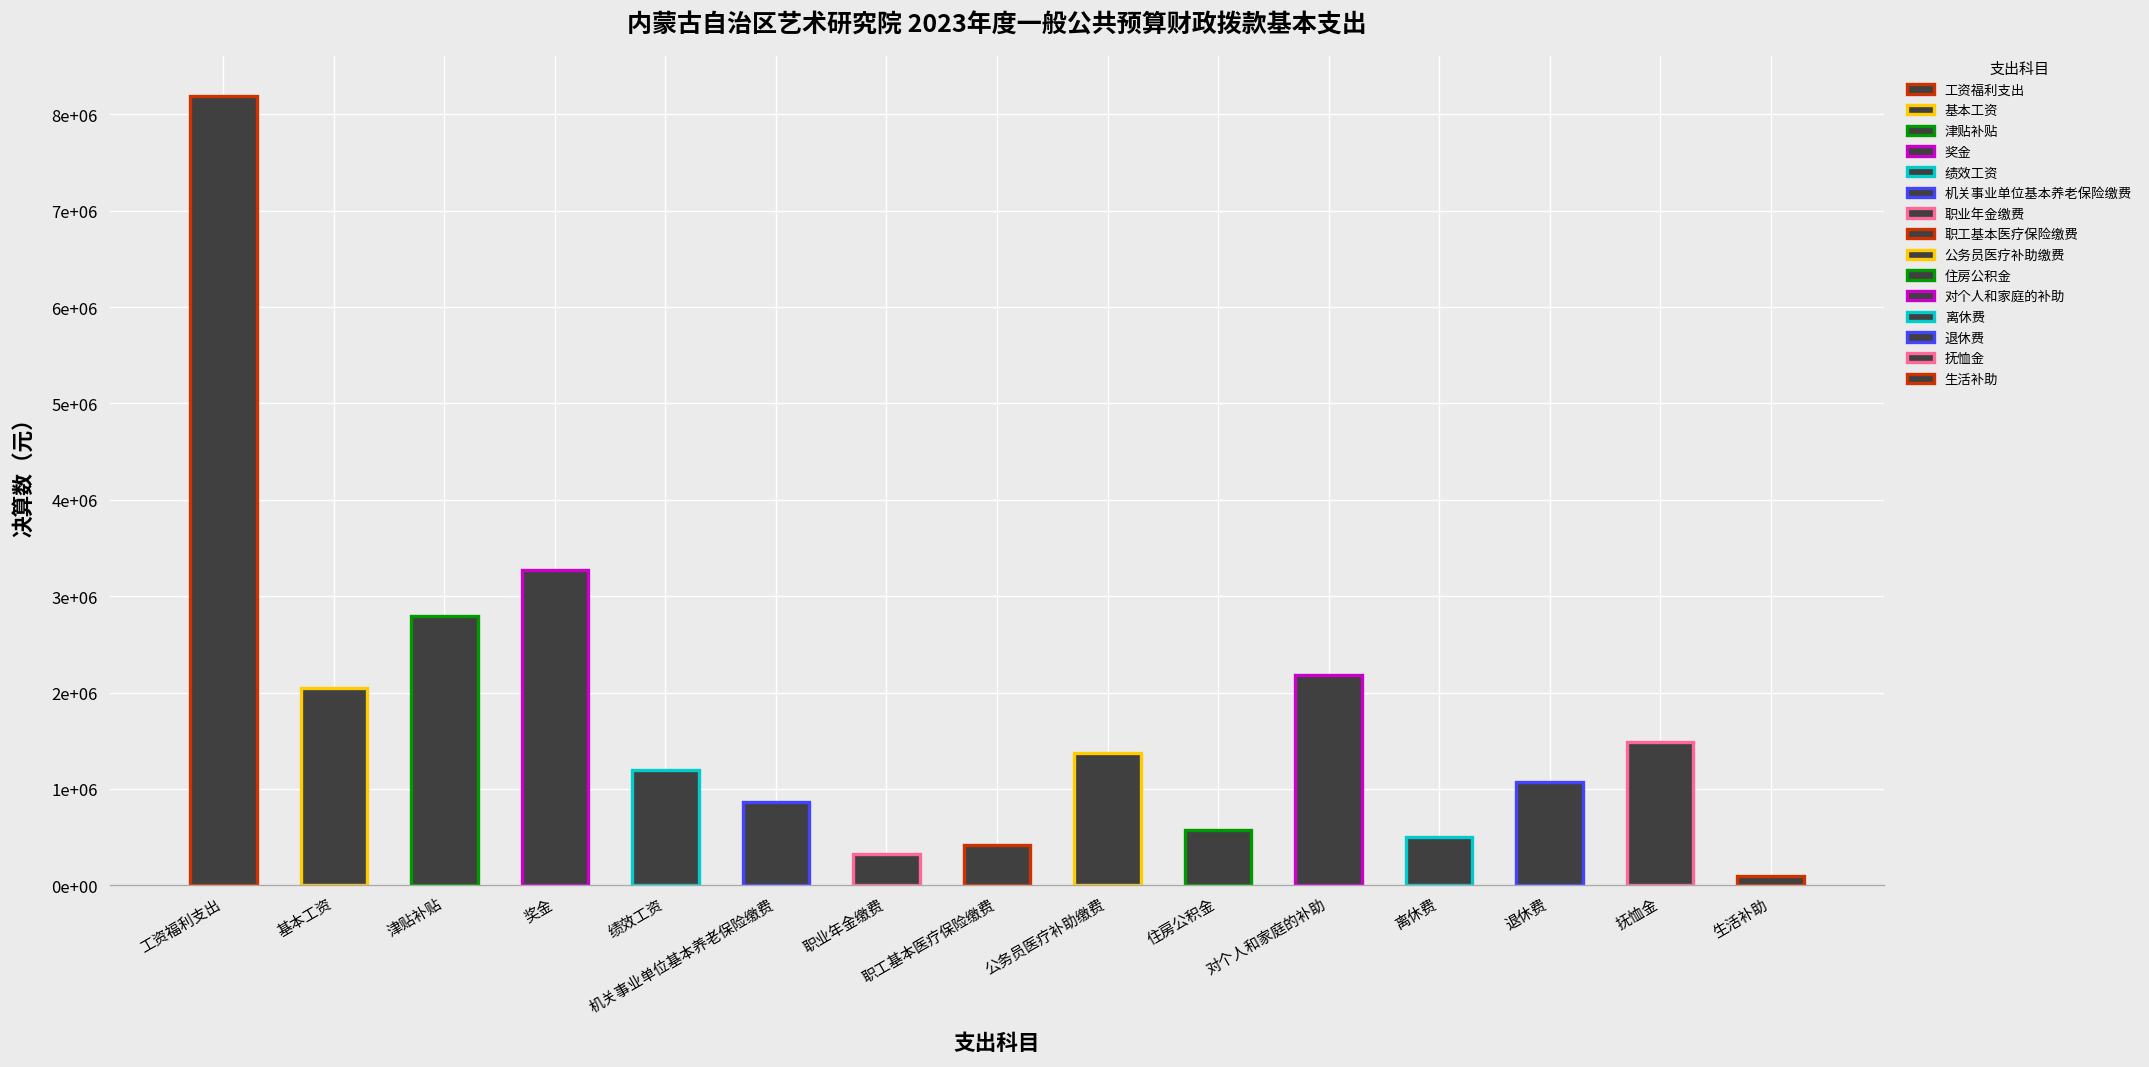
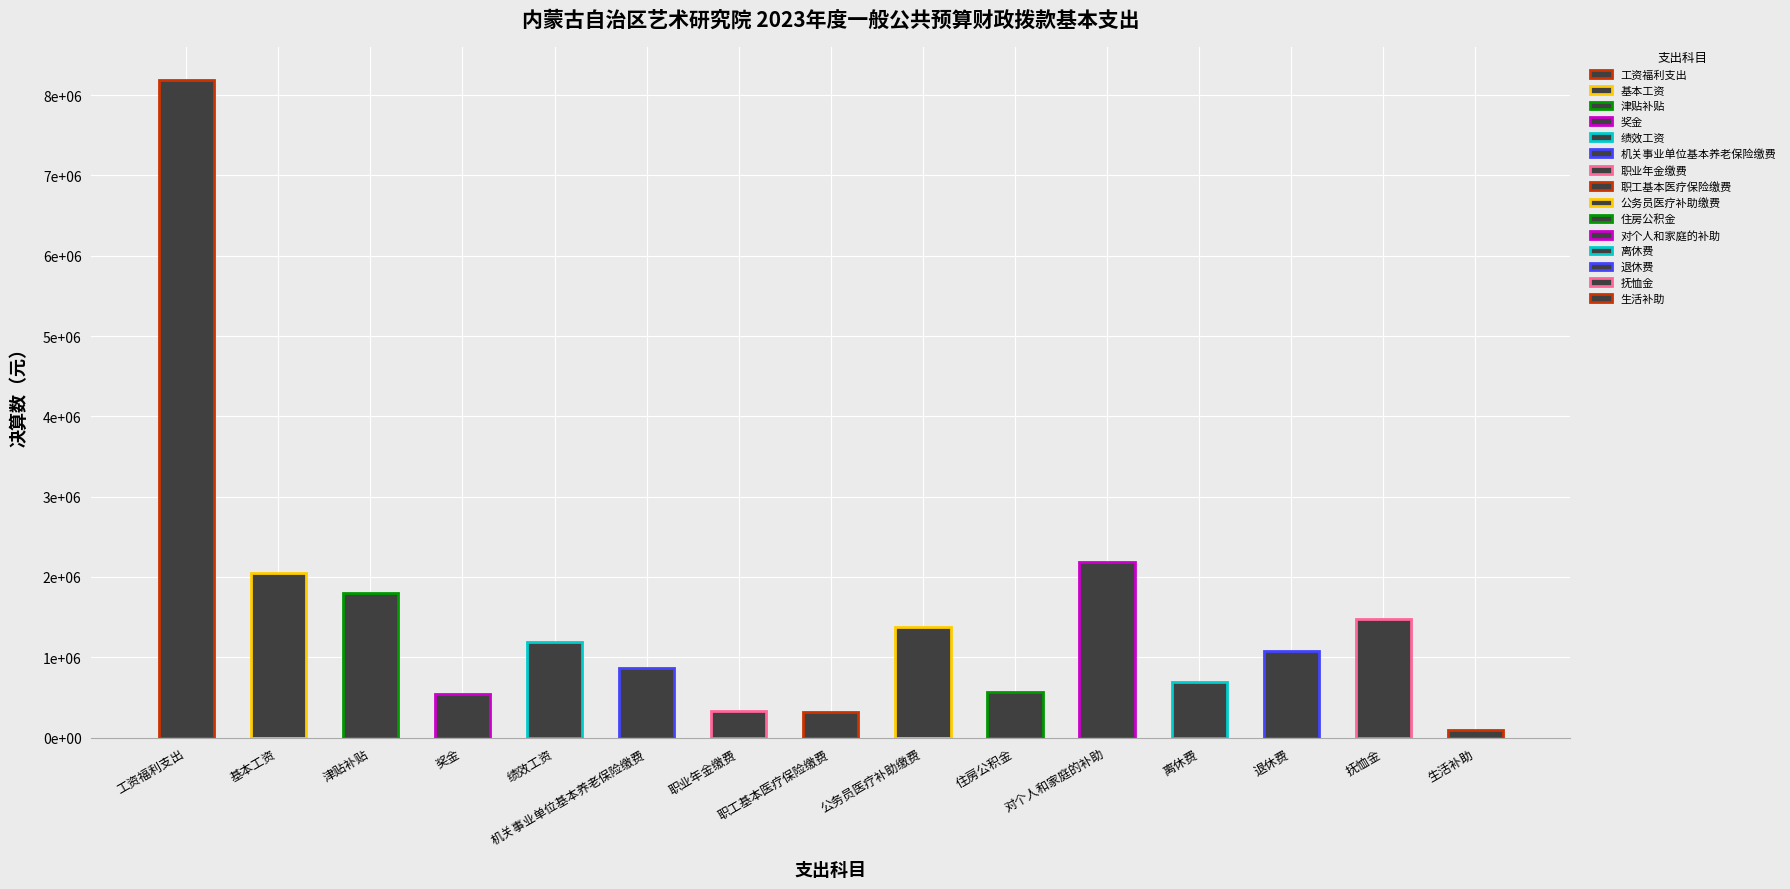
  {
    "工资福利支出": 8200000,
    "基本工资": 2000000,
-   "津贴补贴": 2800000,
-   "奖金": 3300000,
+   "津贴补贴": 1800000,
+   "奖金": 500000,
    "绩效工资": 1200000,
    "机关事业单位基本养老保险缴费": 900000,
    "职业年金缴费": 300000,
-   "职工基本医疗保险缴费": 400000,
+   "职工基本医疗保险缴费": 300000,
    "公务员医疗补助缴费": 1400000,
    "住房公积金": 600000,
    "对个人和家庭的补助": 2200000,
-   "离休费": 500000,
+   "离休费": 700000,
    "退休费": 1100000,
    "抚恤金": 1500000,
    "生活补助": 100000
  }
